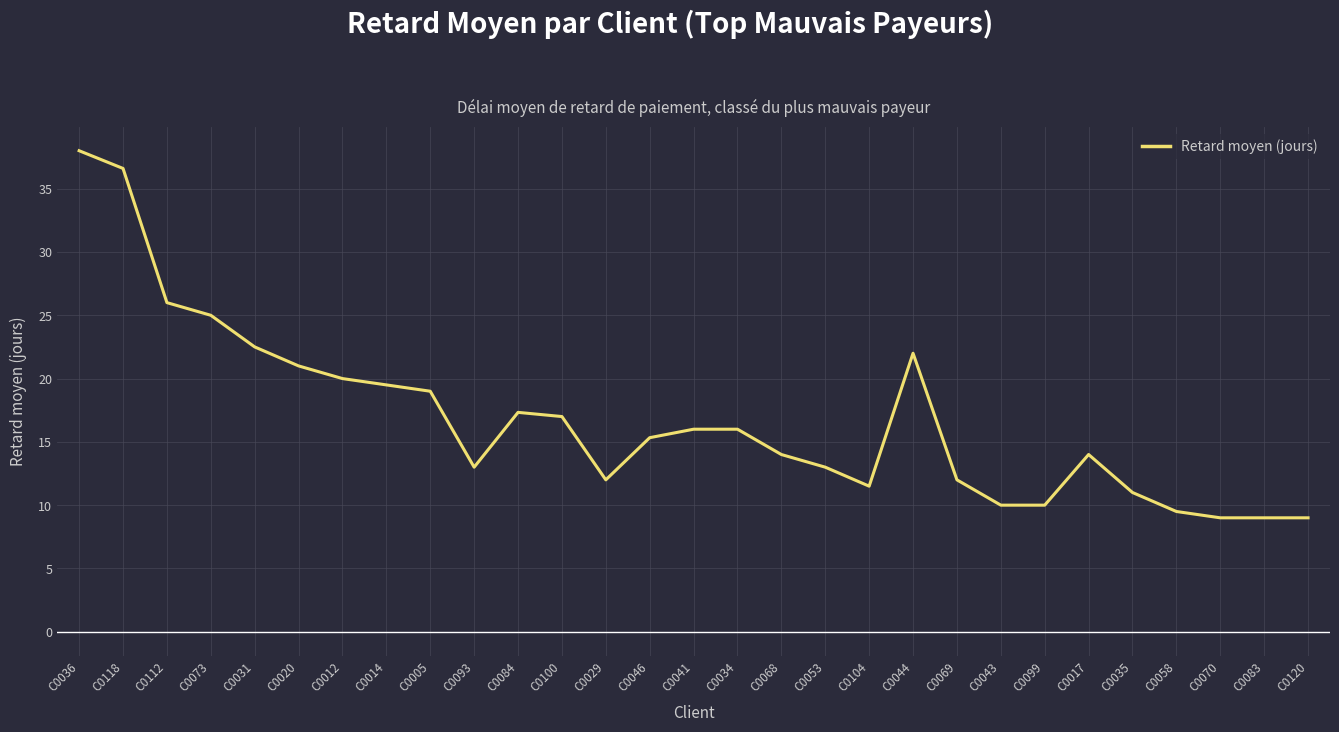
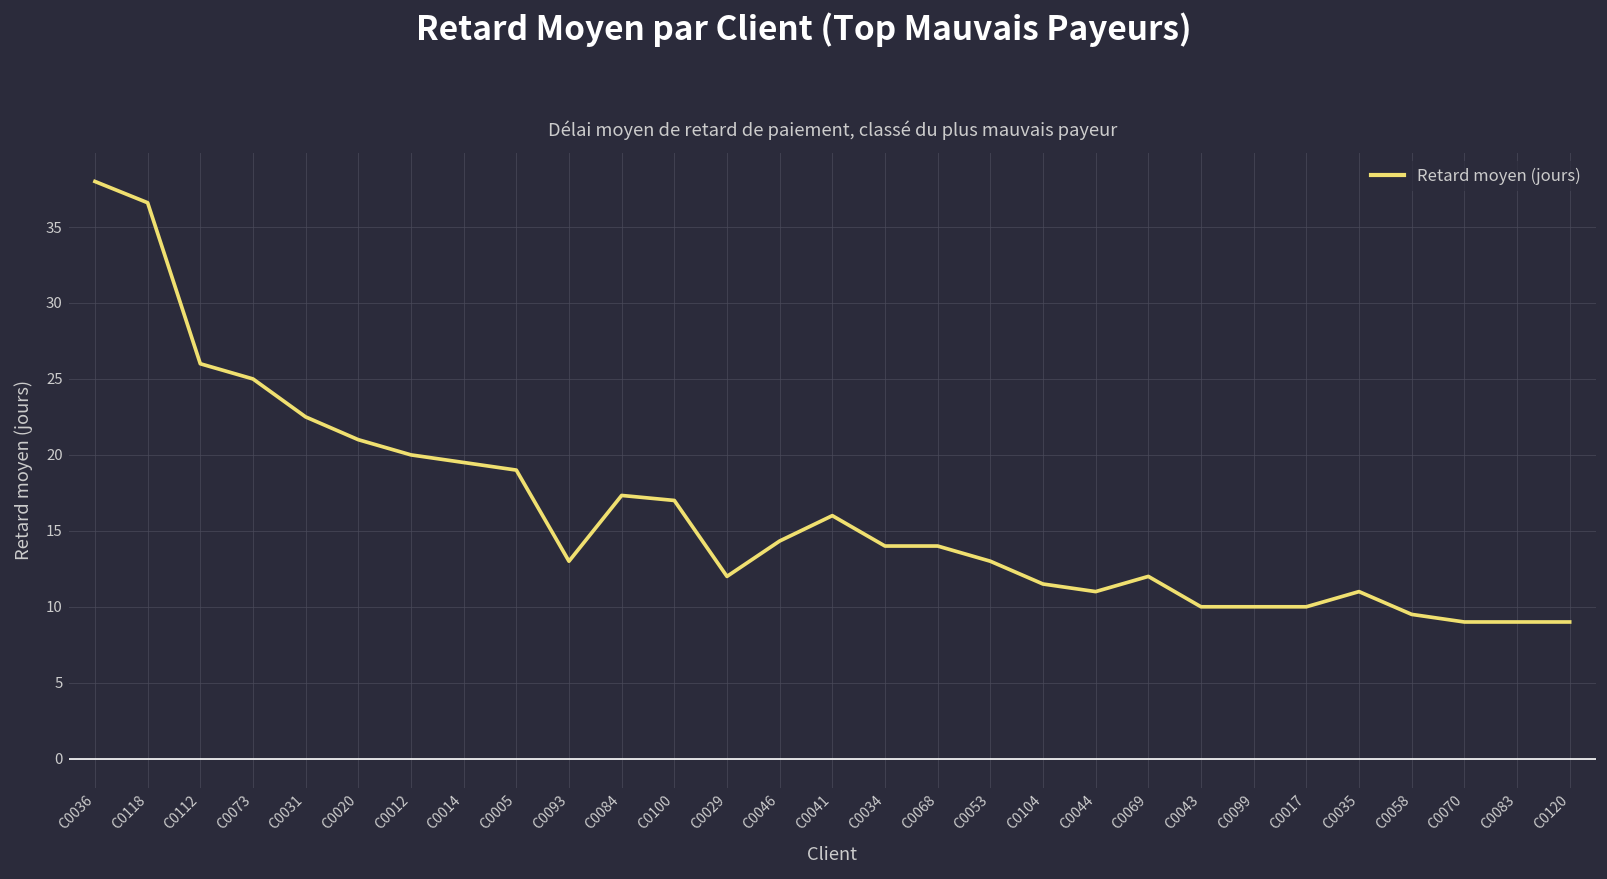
  {
    "C0036": 38.0,
    "C0118": 36.6,
    "C0112": 26.0,
    "C0073": 25.0,
    "C0031": 22.5,
    "C0020": 21.0,
    "C0012": 20.0,
    "C0014": 19.5,
    "C0005": 19.0,
    "C0093": 13.0,
    "C0084": 17.3,
    "C0100": 17.0,
    "C0029": 12.0,
-   "C0046": 15.3,
+   "C0046": 14.3,
    "C0041": 16.0,
-   "C0034": 16,
+   "C0034": 14,
    "C0068": 14.0,
    "C0053": 13.0,
    "C0104": 11.5,
-   "C0044": 22,
+   "C0044": 11,
    "C0069": 12.0,
    "C0043": 10.0,
    "C0099": 10.0,
-   "C0017": 14,
+   "C0017": 10,
    "C0035": 11.0,
    "C0058": 9.5,
    "C0070": 9.0,
    "C0083": 9.0,
    "C0120": 9.0
  }
